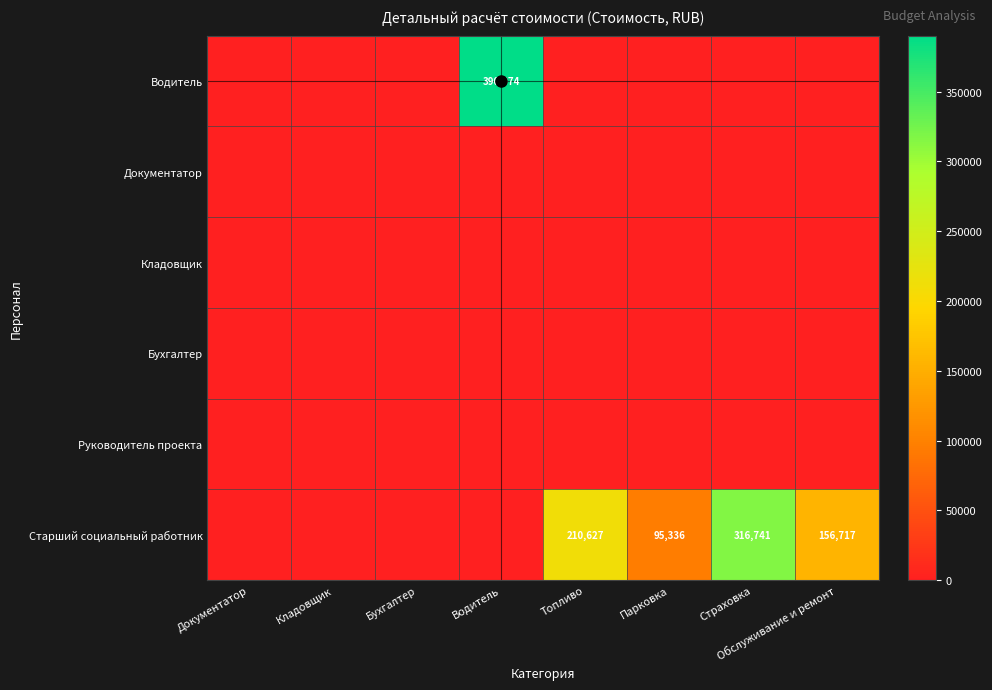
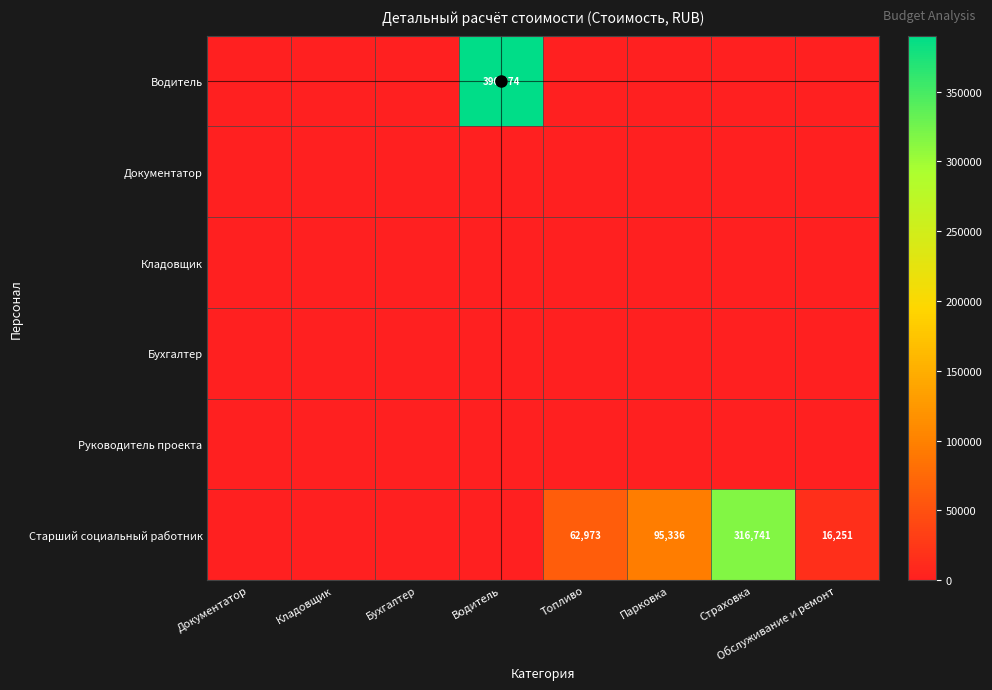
  {
    "Старший социальный работник": {
-     "Топливо": "210,627",
+     "Топливо": "62,973",
      "Парковка": "95,336",
      "Страховка": "316,741",
-     "Обслуживание и ремонт": "156,717"
+     "Обслуживание и ремонт": "16,251"
    }
  }
